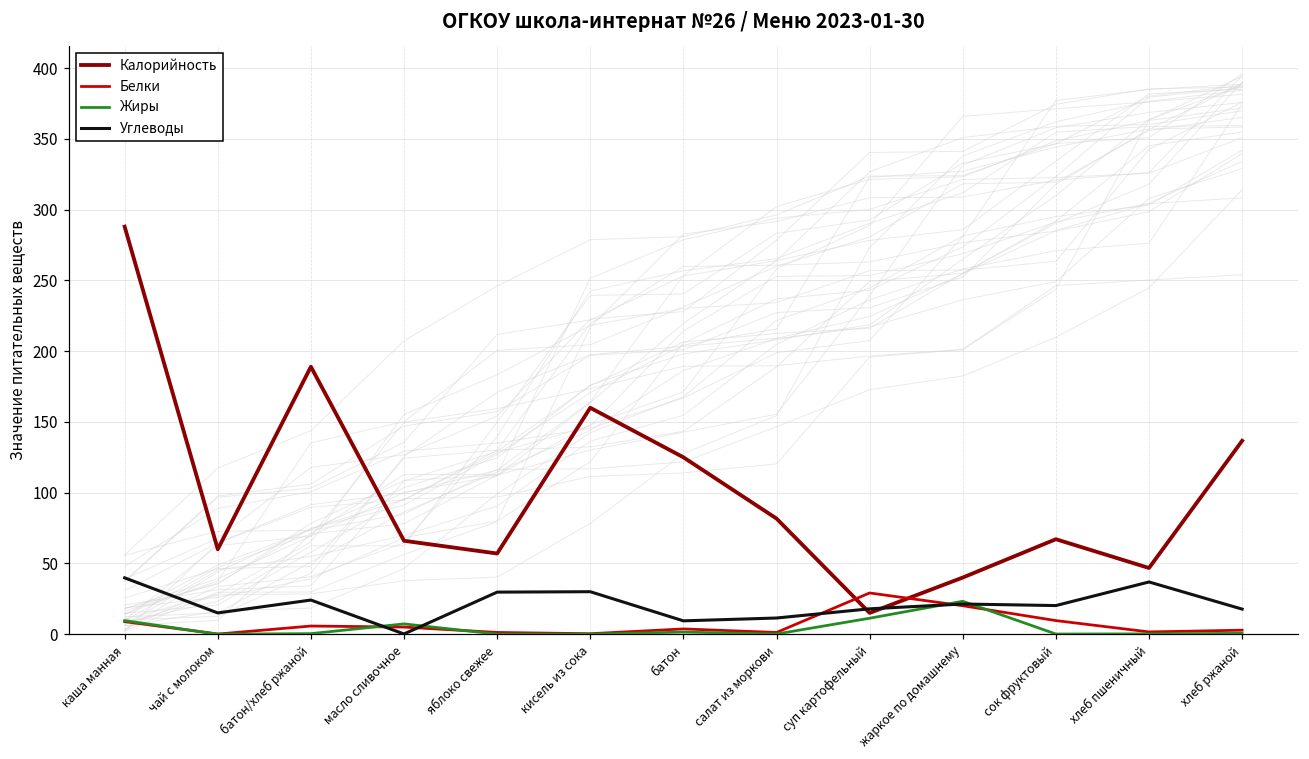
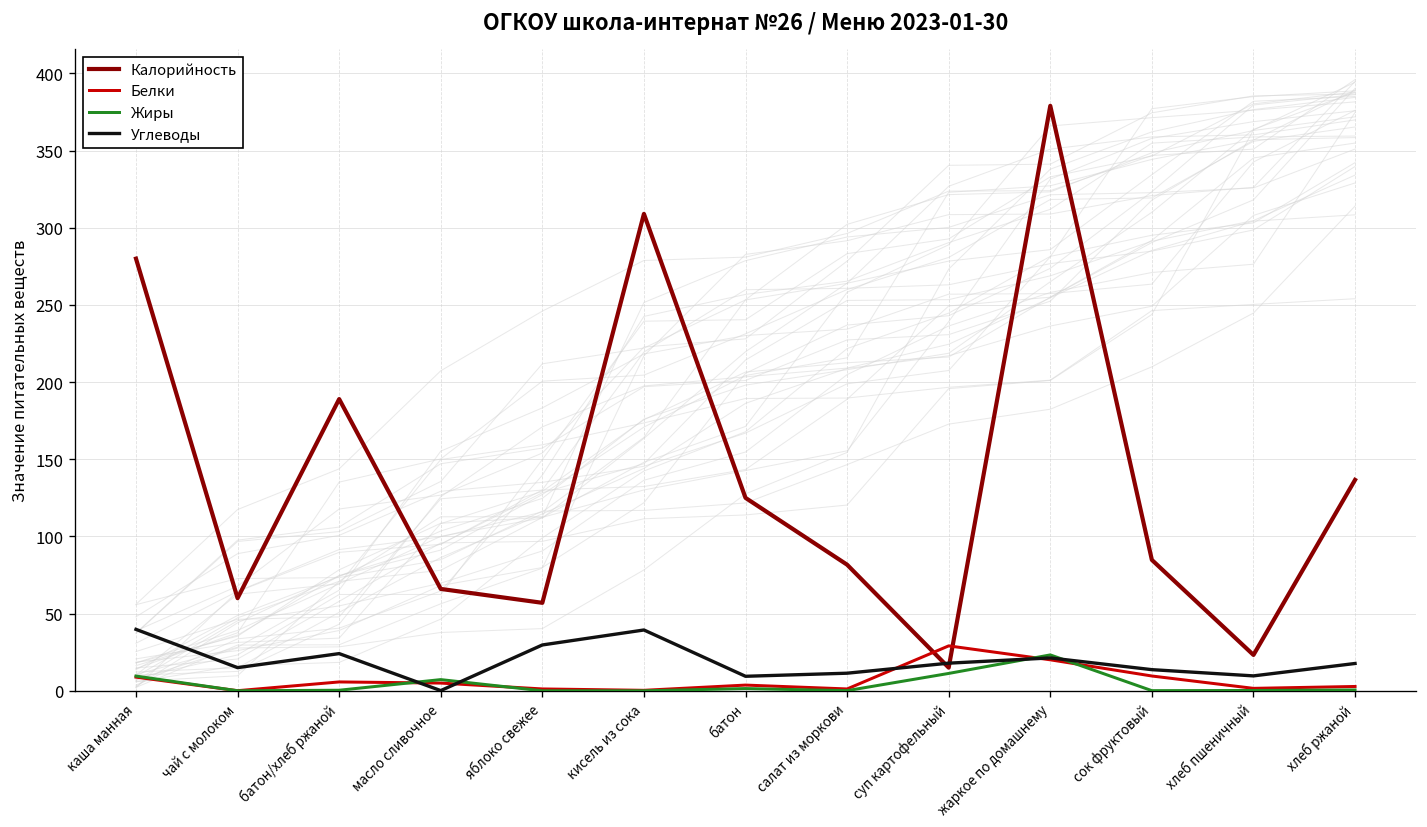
  {
    "Калорийность": {
-     "каша манная": 288,
+     "каша манная": 280,
      "чай с молоком": 60,
      "батон/хлеб ржаной": 189,
      "яблоко свежее": 57,
-     "кисель из сока": 160,
+     "кисель из сока": 309,
      "батон": 125,
      "салат из моркови": 82,
      "суп картофельный": 15,
-     "жаркое по домашнему": 40,
-     "сок фруктовый": 67,
-     "хлеб пшеничный": 47,
+     "жаркое по домашнему": 379,
+     "сок фруктовый": 85,
+     "хлеб пшеничный": 23,
      "хлеб ржаной": 137
    },
    "Белки": {
      "батон/хлеб ржаной": 6,
      "масло сливочное": 5,
      "батон": 4,
      "суп картофельный": 29,
      "сок фруктовый": 10,
      "хлеб ржаной": 3
    },
    "Жиры": {
      "батон/хлеб ржаной": 0,
      "масло сливочное": 7,
      "батон": 1,
      "суп картофельный": 11,
      "сок фруктовый": 0,
      "хлеб ржаной": 1
    },
    "Углеводы": {
      "батон/хлеб ржаной": 24,
      "масло сливочное": 0,
      "яблоко свежее": 30,
-     "кисель из сока": 30,
+     "кисель из сока": 39,
      "батон": 9,
      "салат из моркови": 11,
      "суп картофельный": 18,
-     "сок фруктовый": 20,
-     "хлеб пшеничный": 37,
+     "сок фруктовый": 14,
+     "хлеб пшеничный": 10,
      "хлеб ржаной": 18
    }
  }
